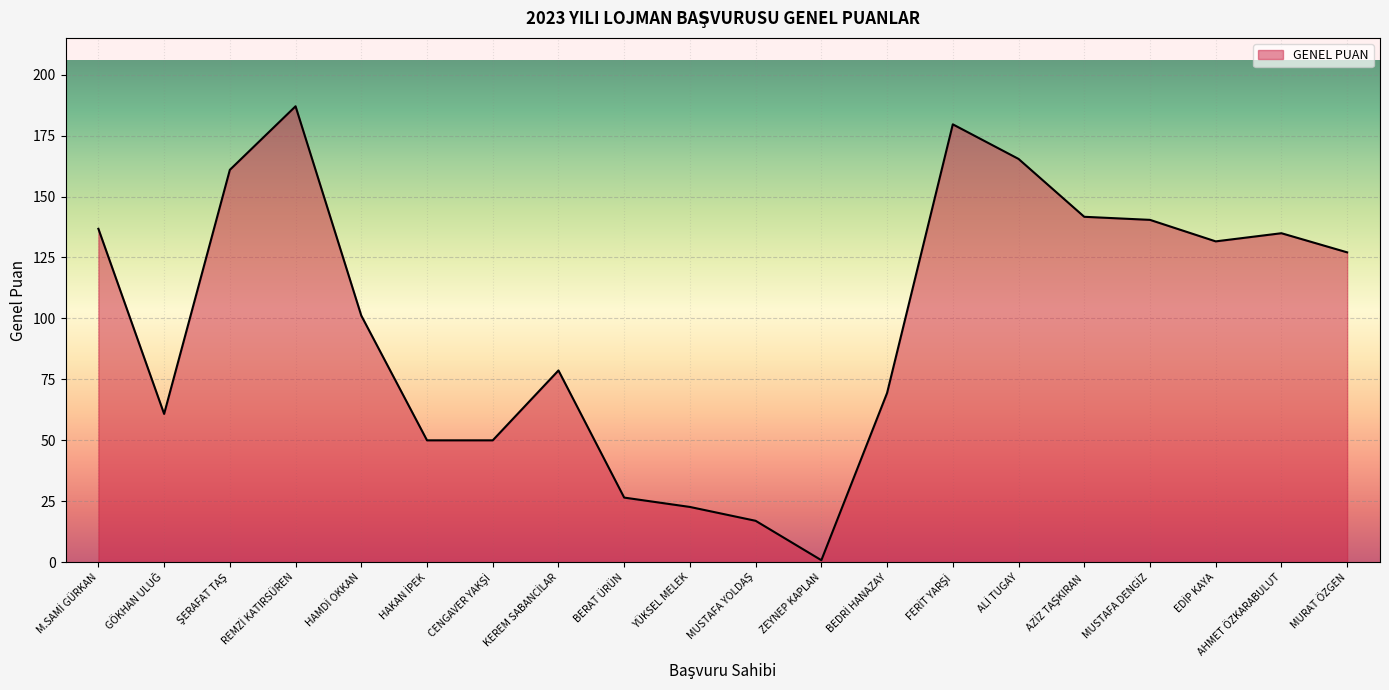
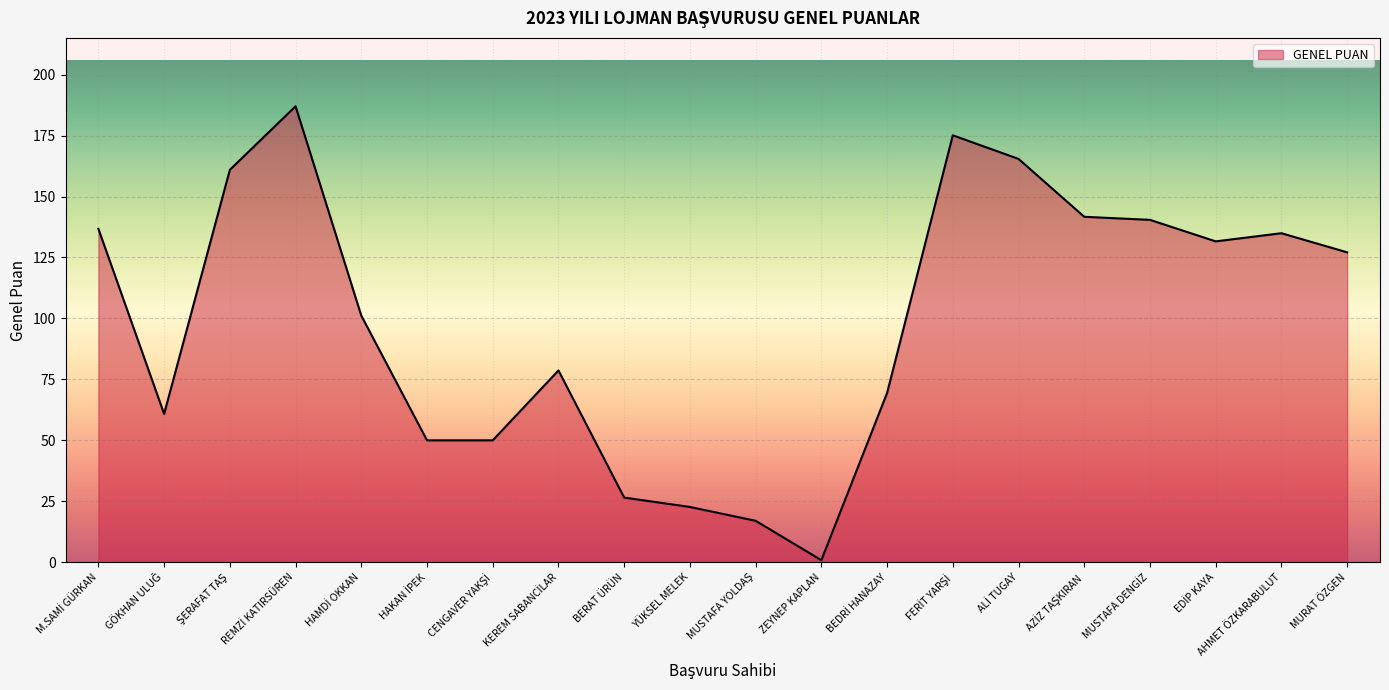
  {
    "M.SAMİ GÜRKAN": 137,
    "GÖKHAN ULUĞ": 61,
    "ŞERAFAT TAŞ": 161,
    "REMZİ KATIRSÜREN": 187,
    "HAMDİ OKKAN": 101,
    "HAKAN İPEK": 50,
    "CENGAVER YAKŞİ": 50,
    "KEREM SABANCİLAR": 79,
    "BERAT ÜRÜN": 27,
    "YÜKSEL MELEK": 23,
    "MUSTAFA YOLDAŞ": 17,
    "ZEYNEP KAPLAN": 1,
    "BEDRİ HANAZAY": 69,
-   "FERİT YARŞİ": 180,
+   "FERİT YARŞİ": 175,
    "ALİ TUGAY": 165,
    "AZİZ TAŞKIRAN": 142,
    "MUSTAFA DENGİZ": 140,
    "EDİP KAYA": 132,
    "AHMET ÖZKARABULUT": 135,
    "MURAT ÖZGEN": 127
  }
